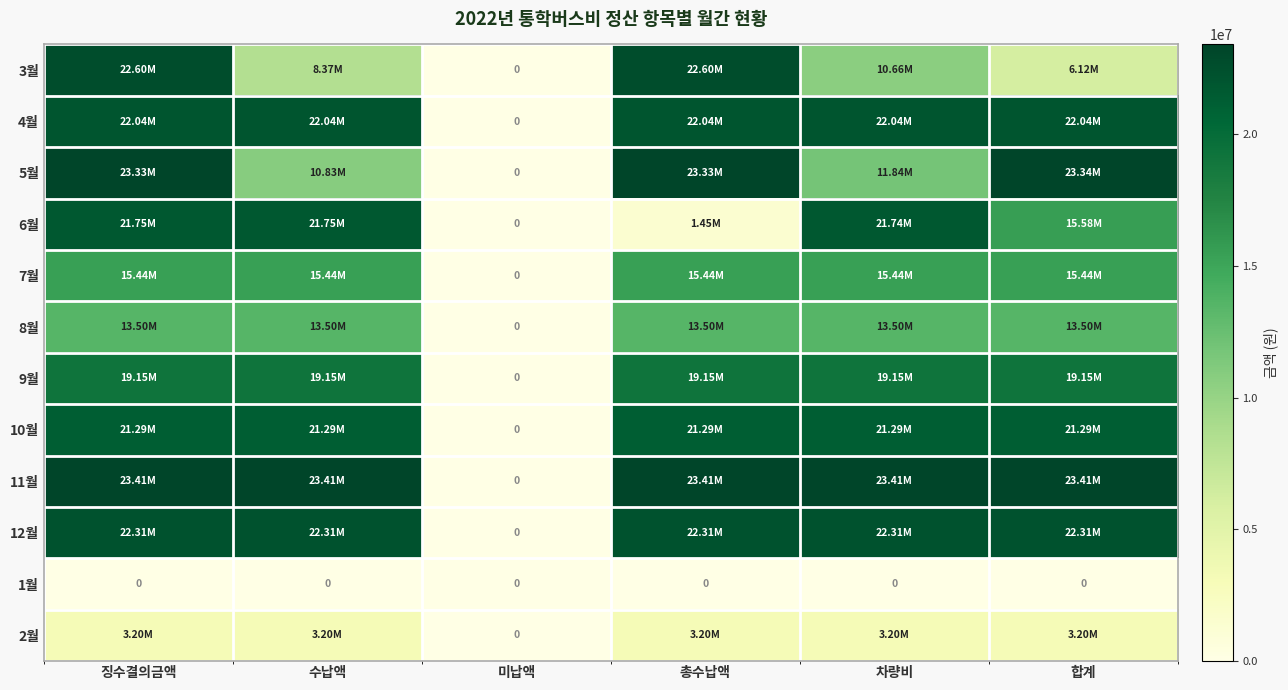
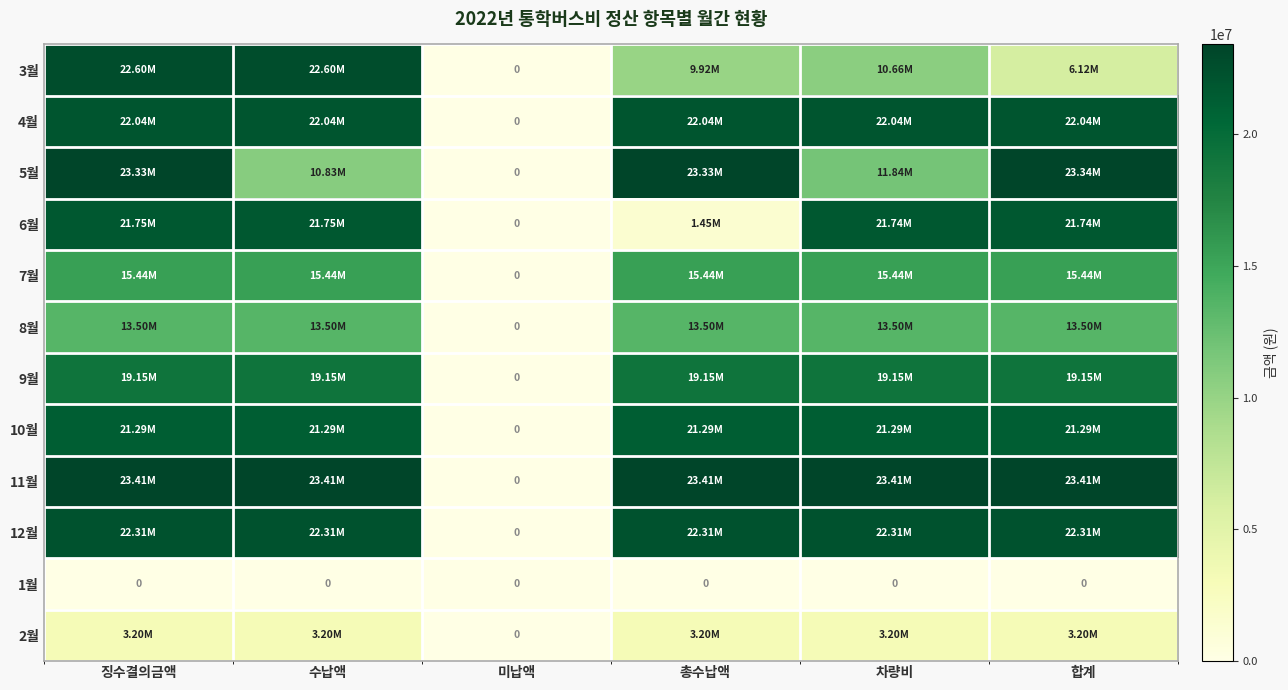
  {
    "3월": {
      "징수결의금액": "22.60M",
-     "수납액": "8.37M",
+     "수납액": "22.60M",
      "미납액": "0",
-     "총수납액": "22.60M",
+     "총수납액": "9.92M",
      "차량비": "10.66M",
      "합계": "6.12M"
    },
    "4월": {
      "징수결의금액": "22.04M",
      "수납액": "22.04M",
      "미납액": "0",
      "총수납액": "22.04M",
      "차량비": "22.04M",
      "합계": "22.04M"
    },
    "5월": {
      "징수결의금액": "23.33M",
      "수납액": "10.83M",
      "미납액": "0",
      "총수납액": "23.33M",
      "차량비": "11.84M",
      "합계": "23.34M"
    },
    "6월": {
      "징수결의금액": "21.75M",
      "수납액": "21.75M",
      "미납액": "0",
      "총수납액": "1.45M",
      "차량비": "21.74M",
-     "합계": "15.58M"
+     "합계": "21.74M"
    },
    "7월": {
      "징수결의금액": "15.44M",
      "수납액": "15.44M",
      "미납액": "0",
      "총수납액": "15.44M",
      "차량비": "15.44M",
      "합계": "15.44M"
    },
    "8월": {
      "징수결의금액": "13.50M",
      "수납액": "13.50M",
      "미납액": "0",
      "총수납액": "13.50M",
      "차량비": "13.50M",
      "합계": "13.50M"
    },
    "9월": {
      "징수결의금액": "19.15M",
      "수납액": "19.15M",
      "미납액": "0",
      "총수납액": "19.15M",
      "차량비": "19.15M",
      "합계": "19.15M"
    },
    "10월": {
      "징수결의금액": "21.29M",
      "수납액": "21.29M",
      "미납액": "0",
      "총수납액": "21.29M",
      "차량비": "21.29M",
      "합계": "21.29M"
    },
    "11월": {
      "징수결의금액": "23.41M",
      "수납액": "23.41M",
      "미납액": "0",
      "총수납액": "23.41M",
      "차량비": "23.41M",
      "합계": "23.41M"
    },
    "12월": {
      "징수결의금액": "22.31M",
      "수납액": "22.31M",
      "미납액": "0",
      "총수납액": "22.31M",
      "차량비": "22.31M",
      "합계": "22.31M"
    },
    "1월": {
      "징수결의금액": "0",
      "수납액": "0",
      "미납액": "0",
      "총수납액": "0",
      "차량비": "0",
      "합계": "0"
    },
    "2월": {
      "징수결의금액": "3.20M",
      "수납액": "3.20M",
      "미납액": "0",
      "총수납액": "3.20M",
      "차량비": "3.20M",
      "합계": "3.20M"
    }
  }
